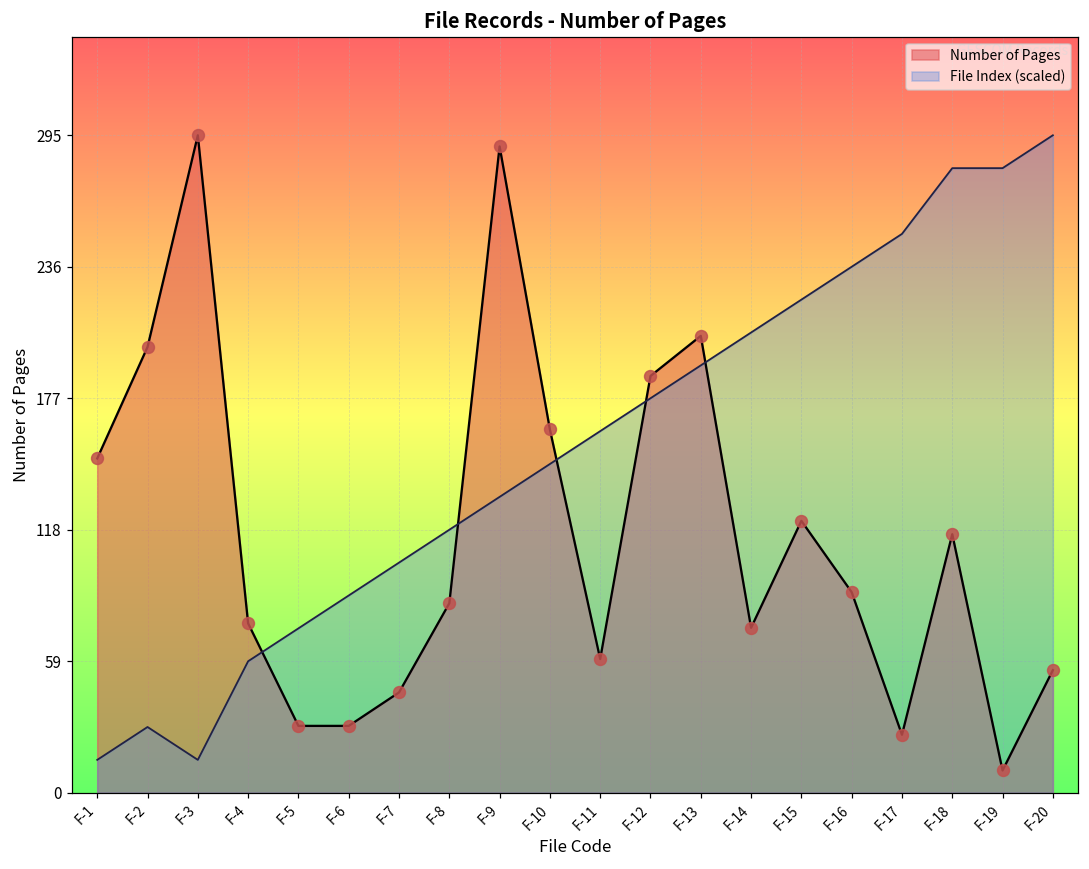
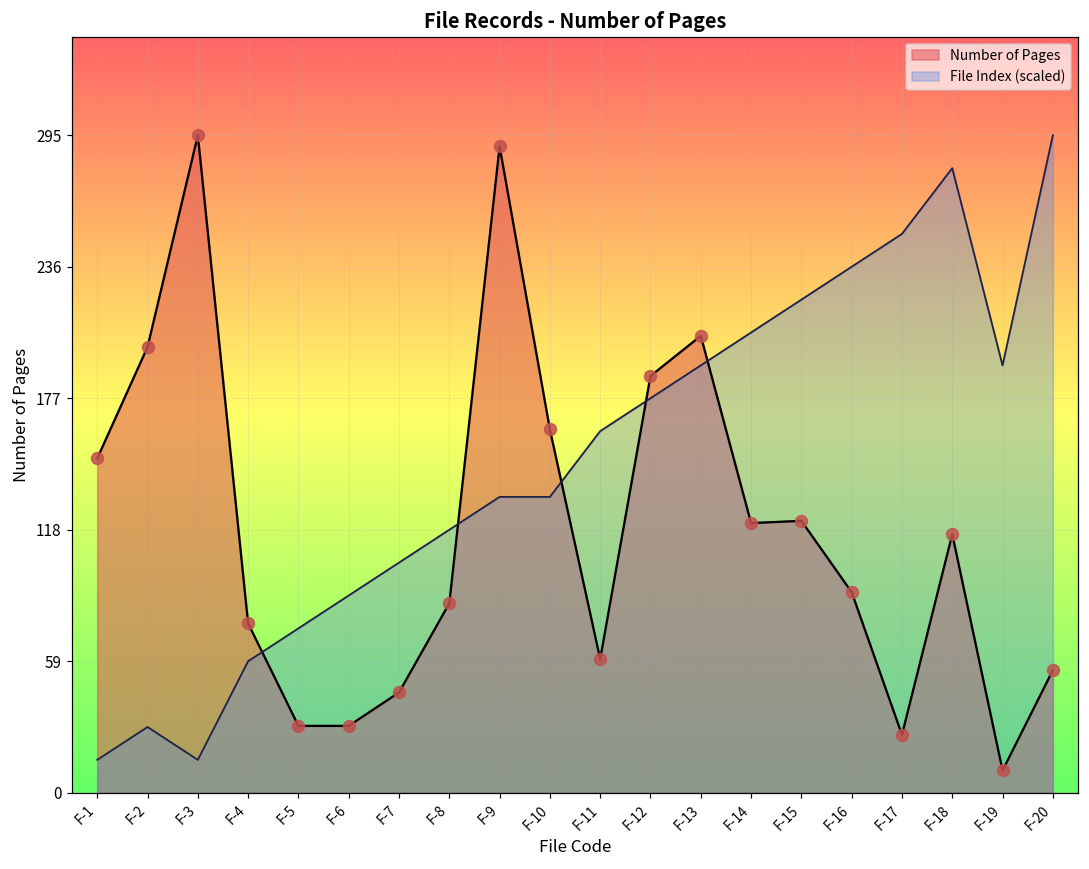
  {
    "Number of Pages": {
      "F-1": 150,
      "F-2": 200,
      "F-3": 295,
      "F-4": 76,
      "F-5": 30,
      "F-6": 30,
      "F-7": 45,
      "F-8": 85,
      "F-9": 290,
      "F-10": 163,
      "F-11": 60,
      "F-12": 187,
      "F-13": 205,
-     "F-14": 74,
+     "F-14": 121,
      "F-15": 122,
      "F-16": 90,
      "F-17": 26,
      "F-18": 116,
      "F-19": 10,
      "F-20": 55
    },
    "File Index (scaled)": {
      "F-1": 15,
      "F-2": 30,
      "F-3": 15,
      "F-4": 59,
      "F-5": 74,
      "F-6": 89,
      "F-7": 103,
      "F-8": 118,
      "F-9": 133,
-     "F-10": 148,
+     "F-10": 133,
      "F-11": 162,
      "F-12": 177,
      "F-13": 192,
      "F-14": 207,
      "F-15": 221,
      "F-16": 236,
      "F-17": 251,
      "F-18": 280,
-     "F-19": 280,
+     "F-19": 192,
      "F-20": 295
    }
  }
